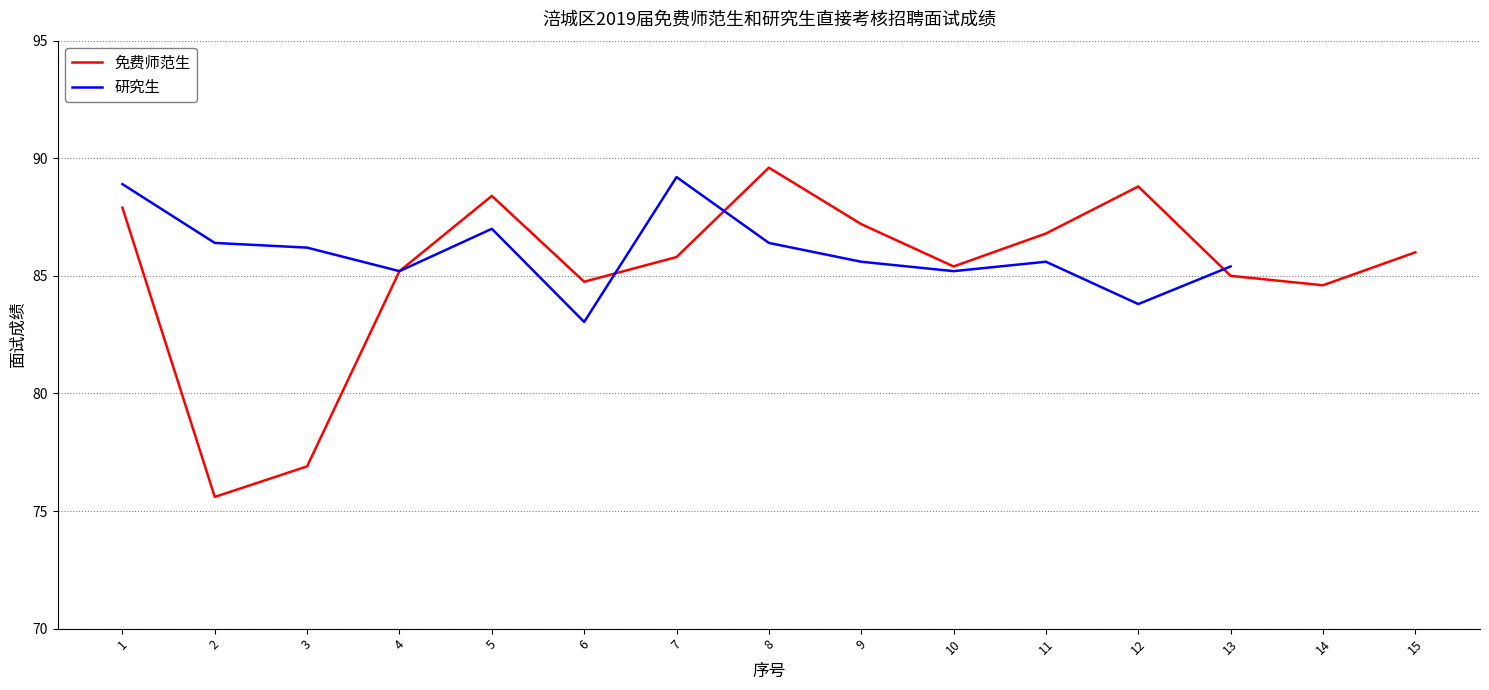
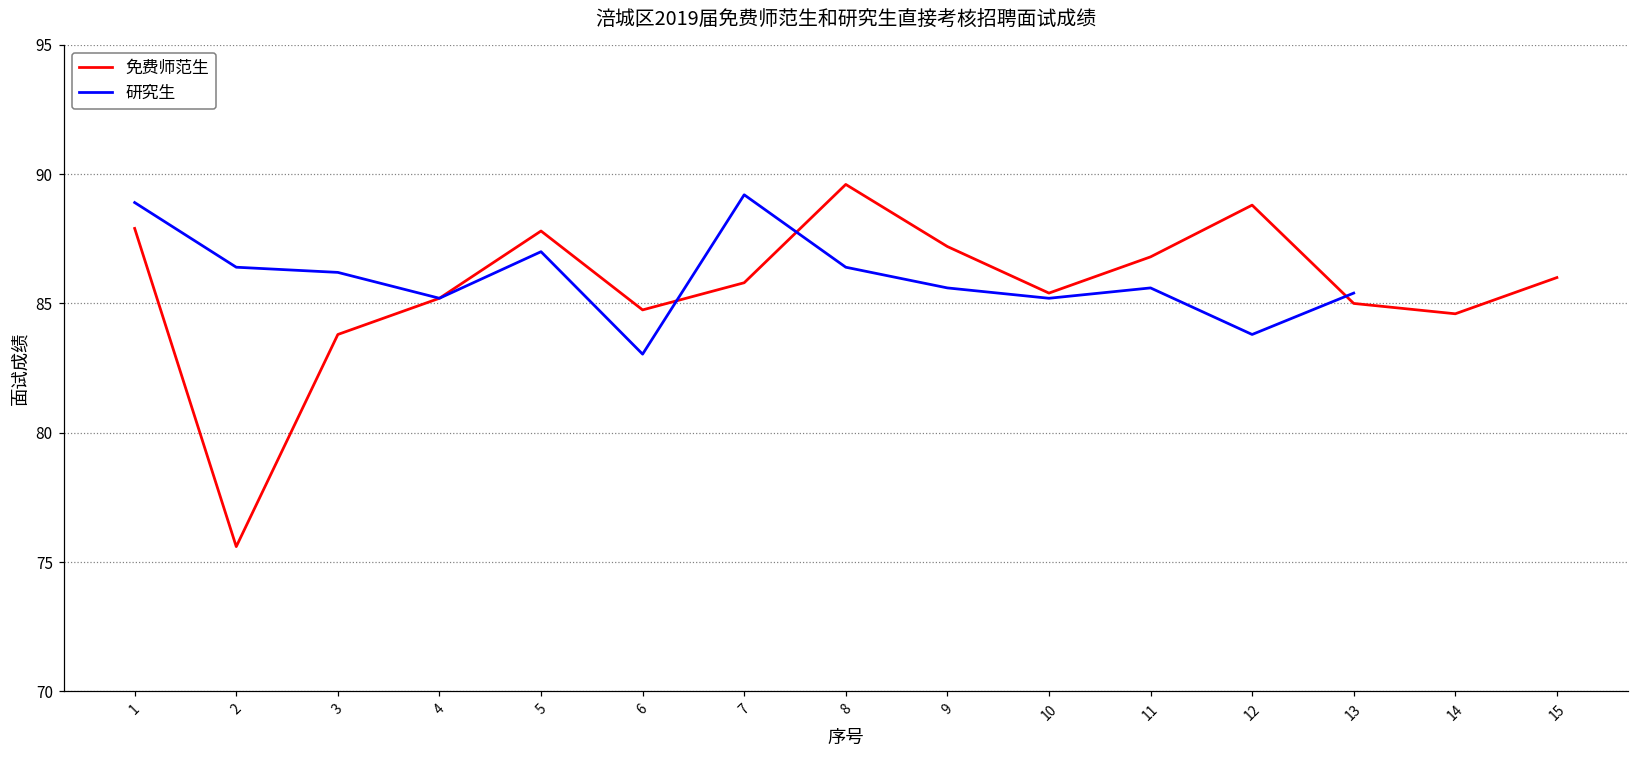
  {
    "免费师范生": {
      "1": 87.9,
      "2": 75.6,
-     "3": 76.9,
-     "5": 88.4,
+     "3": 83.8,
+     "5": 87.8,
      "6": 84.8,
      "7": 85.8,
      "8": 89.6,
      "9": 87.2,
      "10": 85.4,
      "11": 86.8,
      "12": 88.8,
      "13": 85.0,
      "14": 84.6,
      "15": 86.0
    },
    "研究生": {
      "1": 88.9,
      "2": 86.4,
      "3": 86.2,
      "5": 87.0,
      "6": 83.0,
      "7": 89.2,
      "8": 86.4,
      "9": 85.6,
      "10": 85.2,
      "11": 85.6,
      "12": 83.8,
      "13": 85.4
    }
  }
